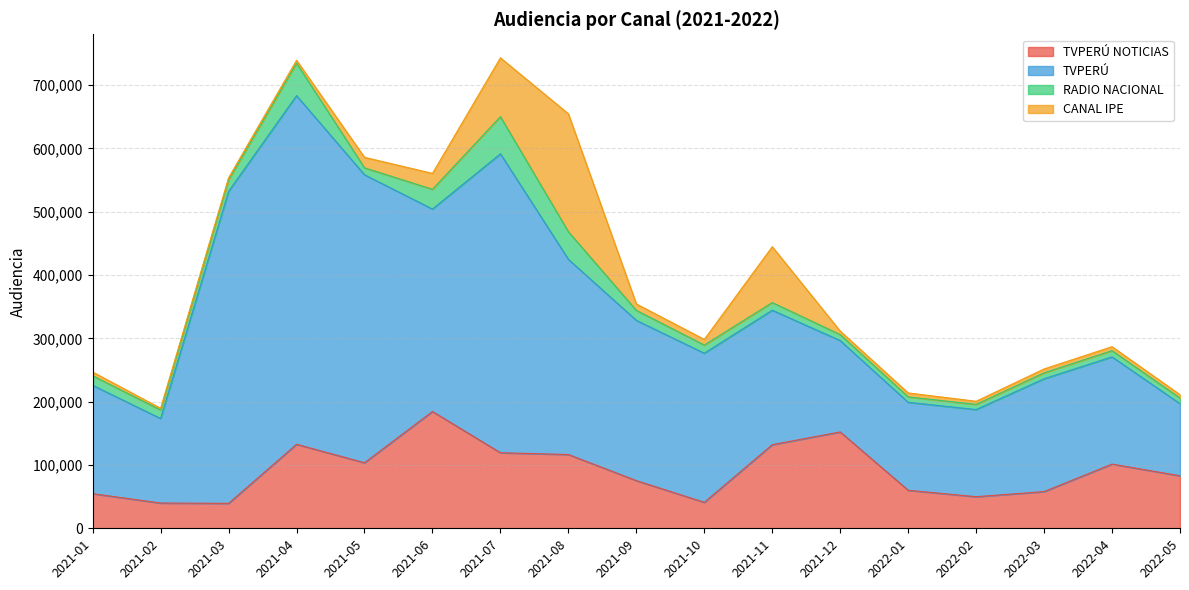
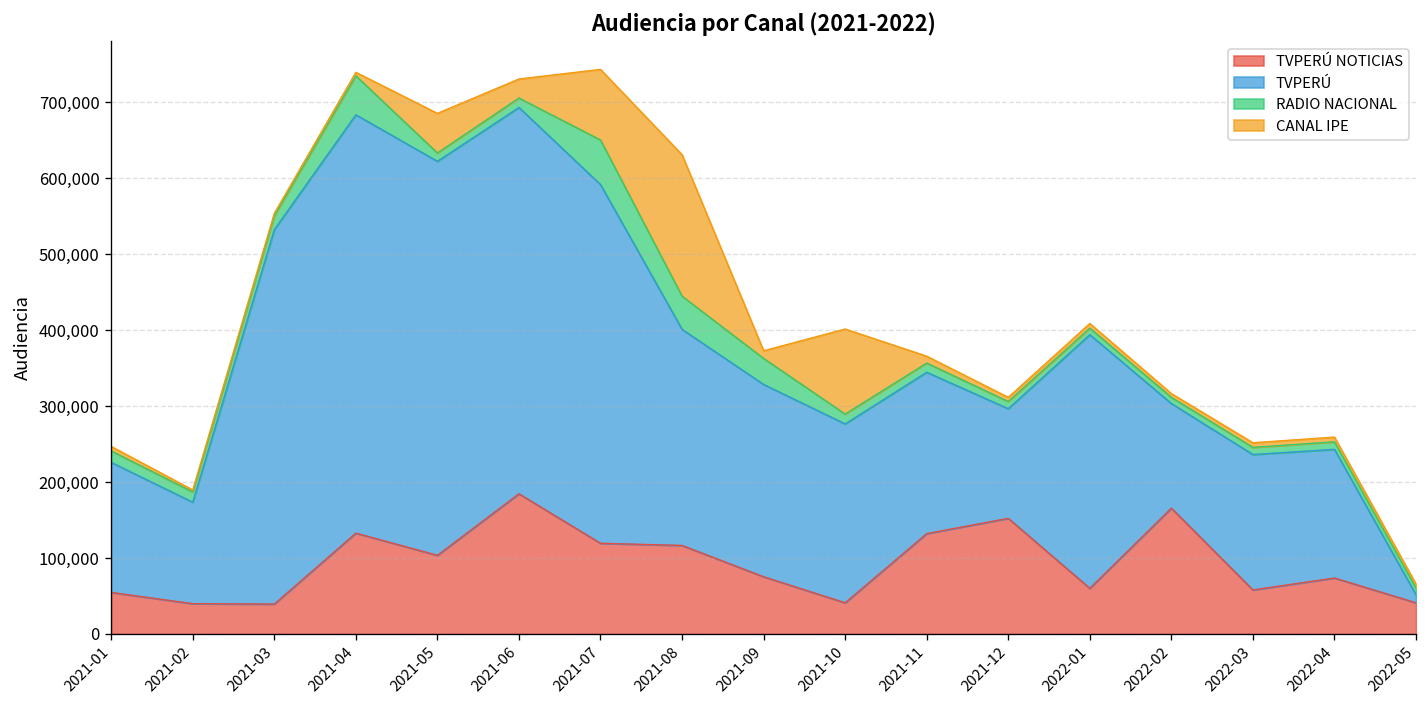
  {
    "TVPERÚ NOTICIAS": {
      "2021-01": "50,000",
      "2021-02": "40,000",
      "2021-03": "40,000",
      "2021-04": "130,000",
      "2021-05": "100,000",
      "2021-06": "180,000",
      "2021-07": "120,000",
      "2021-08": "120,000",
      "2021-09": "80,000",
      "2021-10": "40,000",
      "2021-11": "130,000",
      "2021-12": "150,000",
      "2022-01": "60,000",
-     "2022-02": "50,000",
+     "2022-02": "170,000",
      "2022-03": "60,000",
-     "2022-04": "100,000",
-     "2022-05": "80,000"
+     "2022-04": "70,000",
+     "2022-05": "40,000"
    },
    "TVPERÚ": {
      "2021-01": "170,000",
      "2021-02": "130,000",
      "2021-03": "490,000",
      "2021-04": "550,000",
-     "2021-05": "450,000",
-     "2021-06": "320,000",
+     "2021-05": "520,000",
+     "2021-06": "510,000",
      "2021-07": "470,000",
-     "2021-08": "310,000",
+     "2021-08": "280,000",
      "2021-09": "250,000",
      "2021-10": "240,000",
      "2021-11": "210,000",
      "2021-12": "140,000",
-     "2022-01": "140,000",
+     "2022-01": "330,000",
      "2022-02": "140,000",
      "2022-03": "180,000",
      "2022-04": "170,000",
-     "2022-05": "110,000"
+     "2022-05": "10,000"
    },
    "RADIO NACIONAL": {
      "2021-01": "20,000",
      "2021-04": "50,000",
      "2021-05": "10,000",
-     "2021-06": "30,000",
+     "2021-06": "10,000",
      "2021-07": "60,000",
      "2021-08": "40,000",
-     "2021-09": "20,000",
+     "2021-09": "30,000",
      "2021-10": "10,000",
      "2021-11": "10,000",
      "2021-12": "10,000",
      "2022-01": "10,000",
      "2022-02": "10,000",
      "2022-03": "10,000",
      "2022-04": "10,000",
      "2022-05": "10,000"
    },
    "CANAL IPE": {
      "2021-01": "10,000",
      "2021-04": "0",
-     "2021-05": "20,000",
+     "2021-05": "50,000",
      "2021-06": "30,000",
      "2021-07": "90,000",
      "2021-08": "190,000",
      "2021-09": "10,000",
-     "2021-10": "10,000",
-     "2021-11": "90,000",
+     "2021-10": "110,000",
+     "2021-11": "10,000",
      "2021-12": "10,000",
      "2022-01": "10,000",
      "2022-02": "0",
      "2022-03": "10,000",
      "2022-04": "10,000",
      "2022-05": "10,000"
    }
  }
